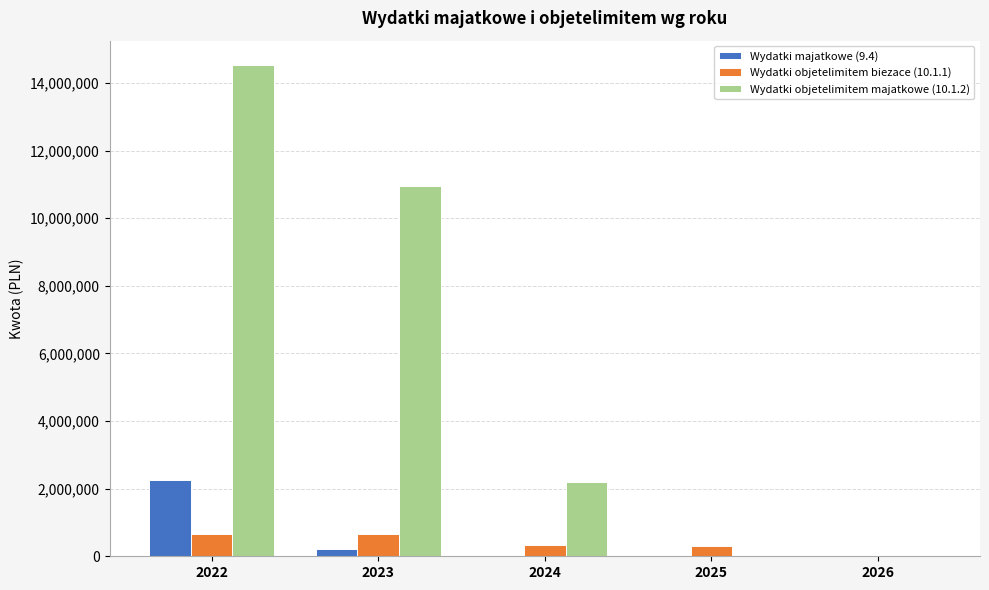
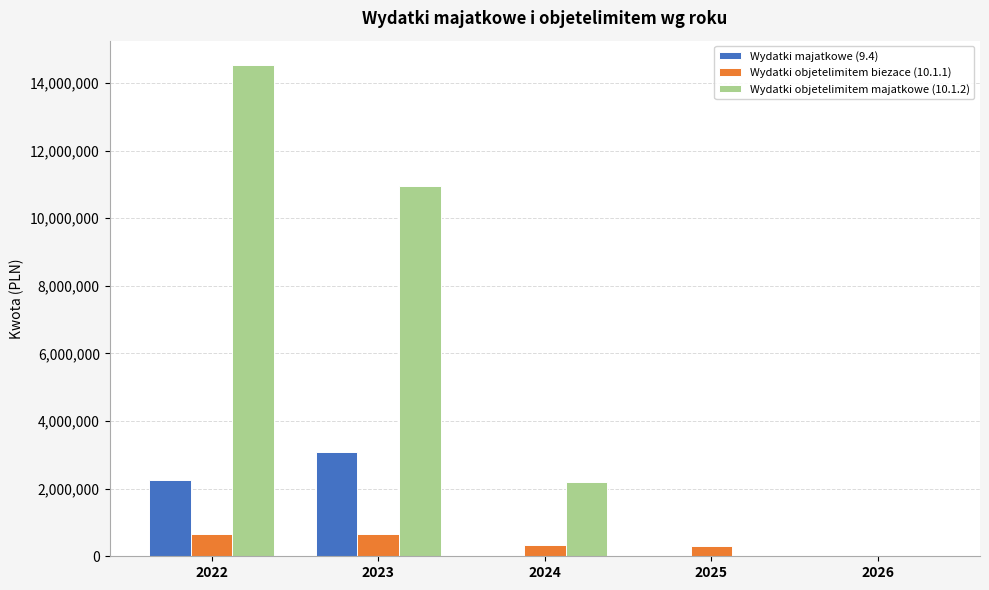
  {
    "Wydatki majatkowe (9.4)": {
      "2022": "2,300,000",
-     "2023": "200,000",
+     "2023": "3,100,000",
      "2024": "0",
      "2025": "0",
      "2026": "0"
    },
    "Wydatki objetelimitem biezace (10.1.1)": {
      "2022": "700,000",
      "2023": "700,000",
      "2024": "300,000",
      "2025": "300,000",
      "2026": "0"
    },
    "Wydatki objetelimitem majatkowe (10.1.2)": {
      "2022": "14,500,000",
      "2023": "11,000,000",
      "2024": "2,200,000",
      "2025": "0",
      "2026": "0"
    }
  }
